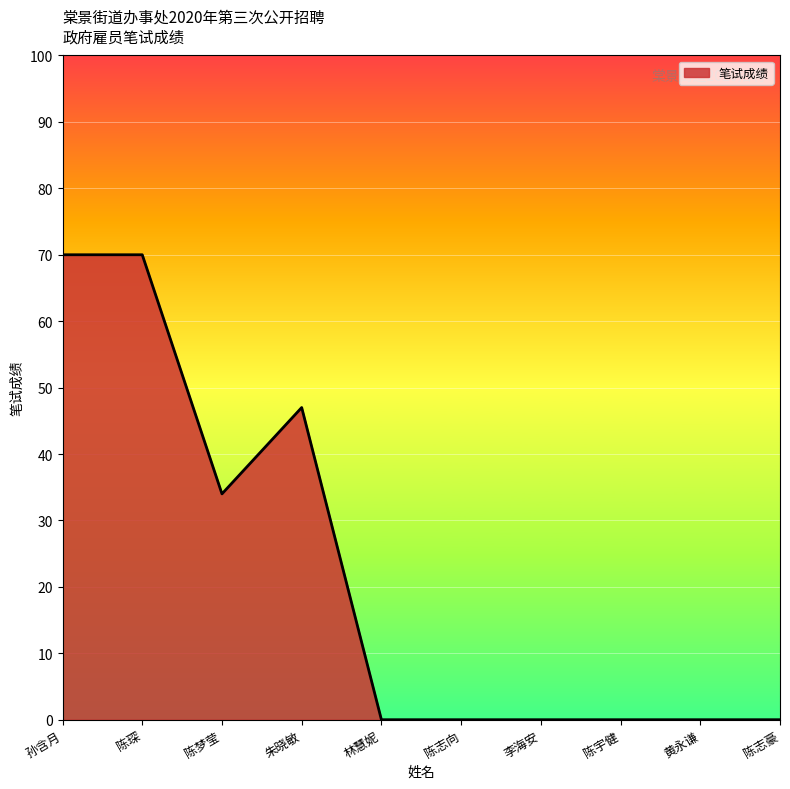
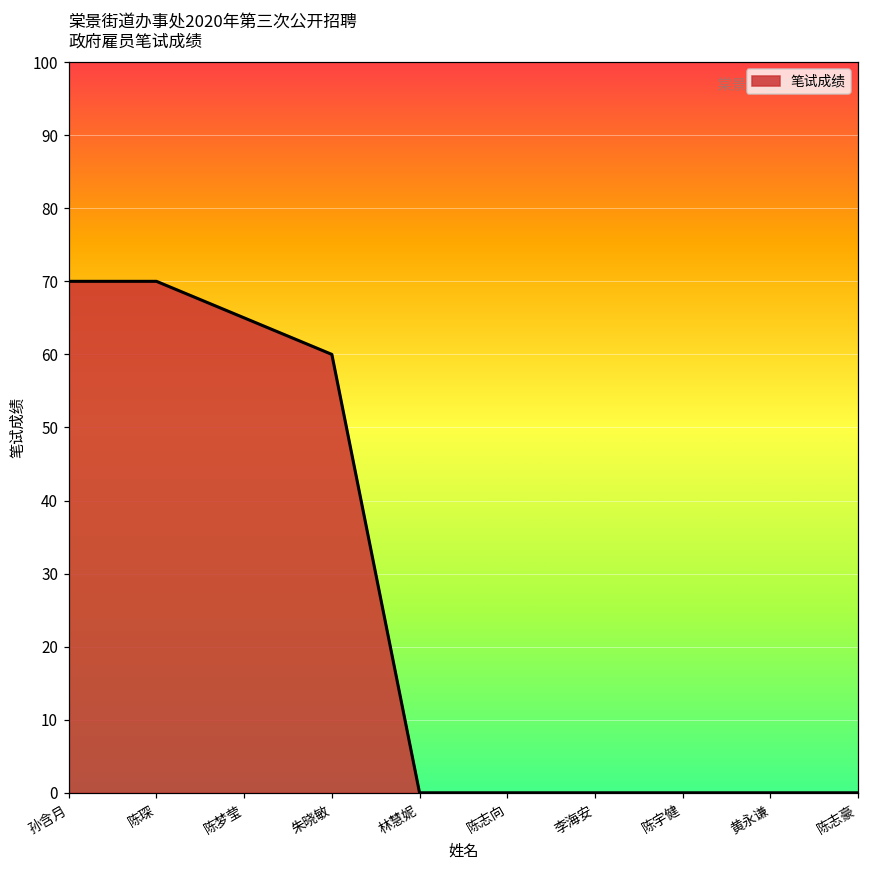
  {
    "孙含月": 70,
    "陈琛": 70,
-   "陈梦莹": 34,
-   "朱晓敏": 47,
+   "陈梦莹": 65,
+   "朱晓敏": 60,
    "林慧妮": 0,
    "陈志向": 0,
    "李海安": 0,
    "陈宇健": 0,
    "黄永谦": 0,
    "陈志豪": 0
  }
